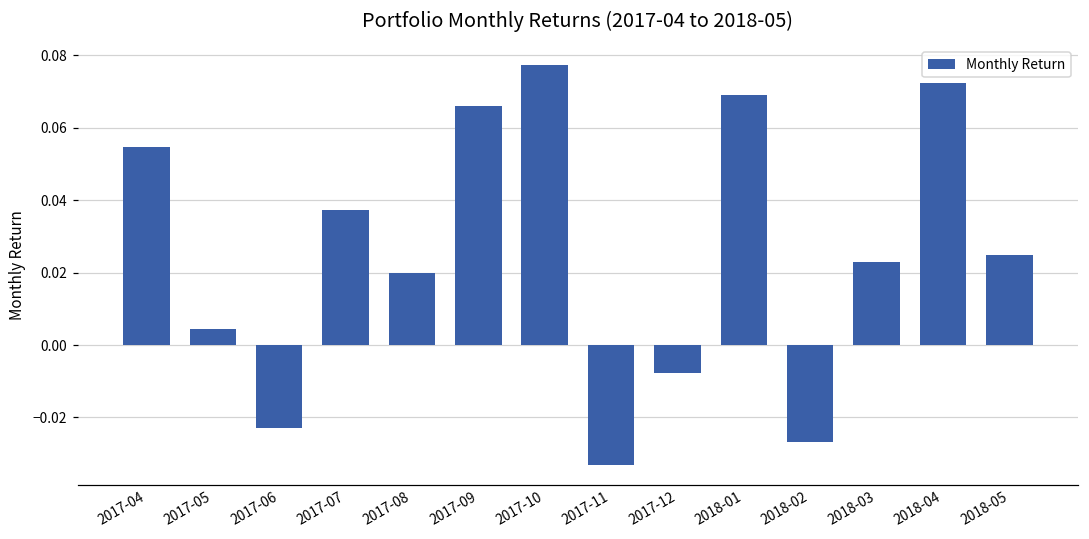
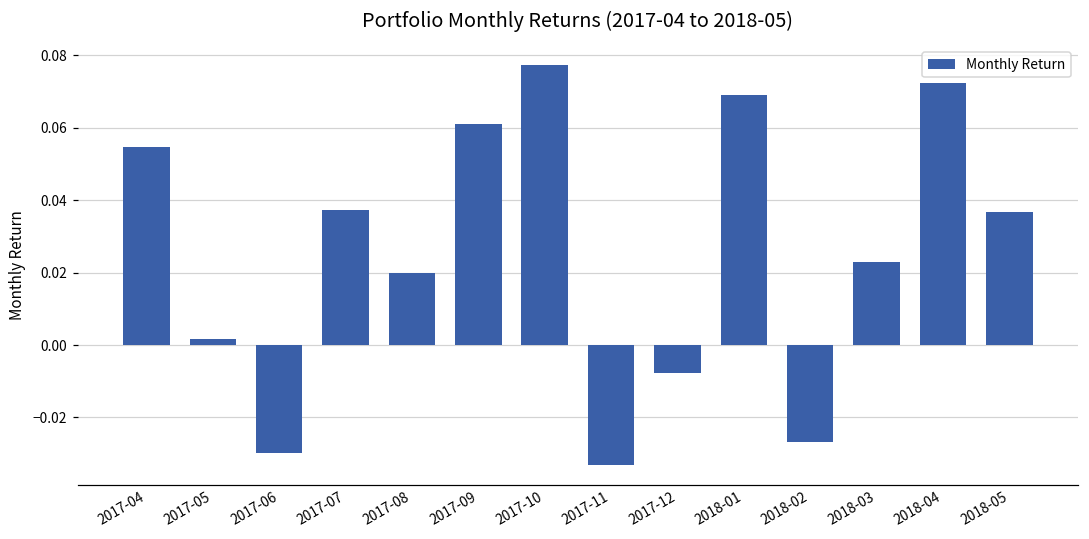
  {
    "2017-04": 0.055,
-   "2017-05": 0.004,
-   "2017-06": -0.023,
+   "2017-05": 0.002,
+   "2017-06": -0.030,
    "2017-07": 0.037,
    "2017-08": 0.020,
-   "2017-09": 0.066,
+   "2017-09": 0.061,
    "2017-10": 0.077,
    "2017-11": -0.033,
    "2017-12": -0.008,
    "2018-01": 0.069,
    "2018-02": -0.027,
    "2018-03": 0.023,
    "2018-04": 0.072,
-   "2018-05": 0.025
+   "2018-05": 0.037
  }
